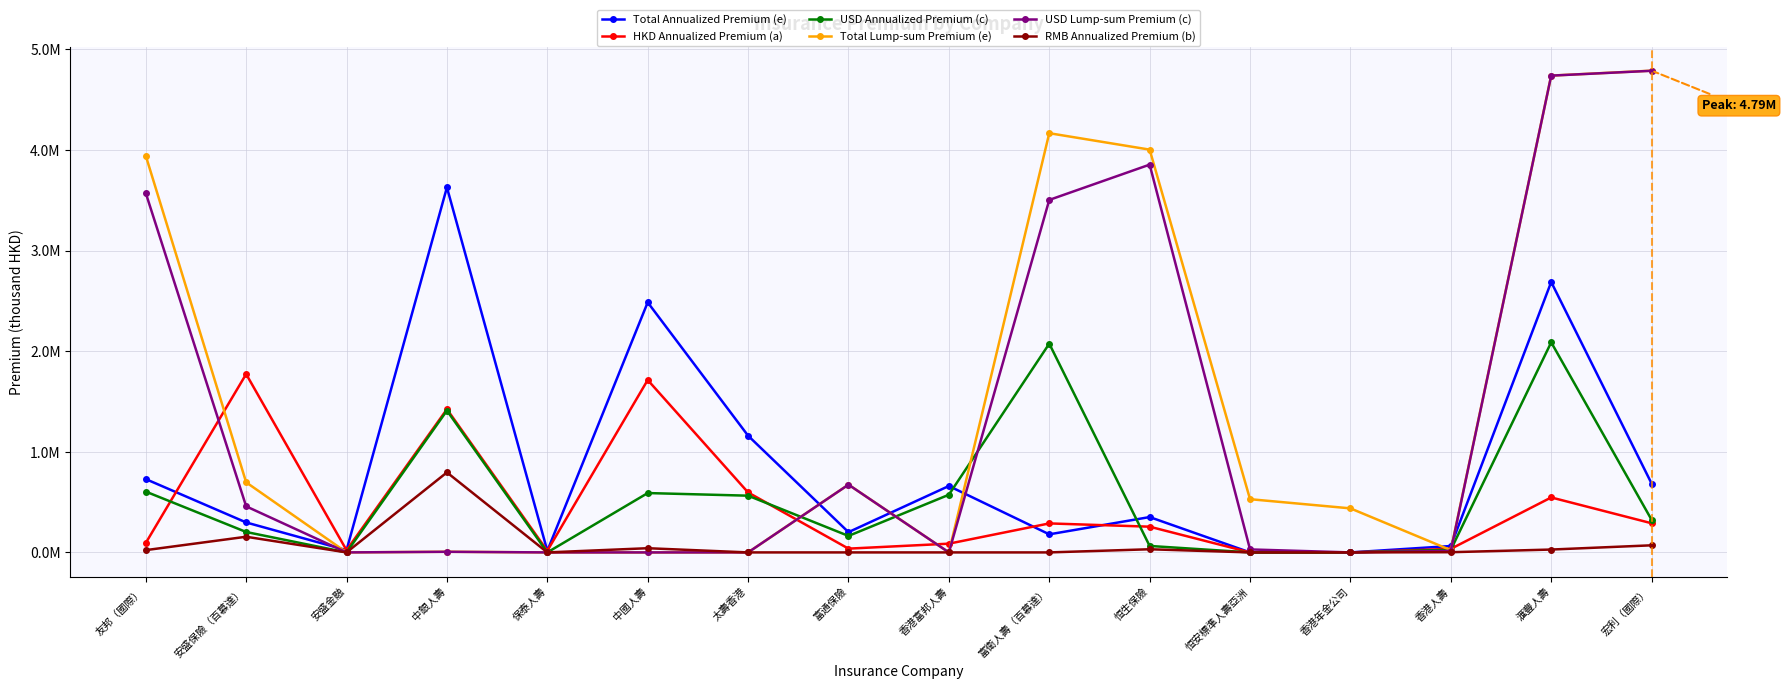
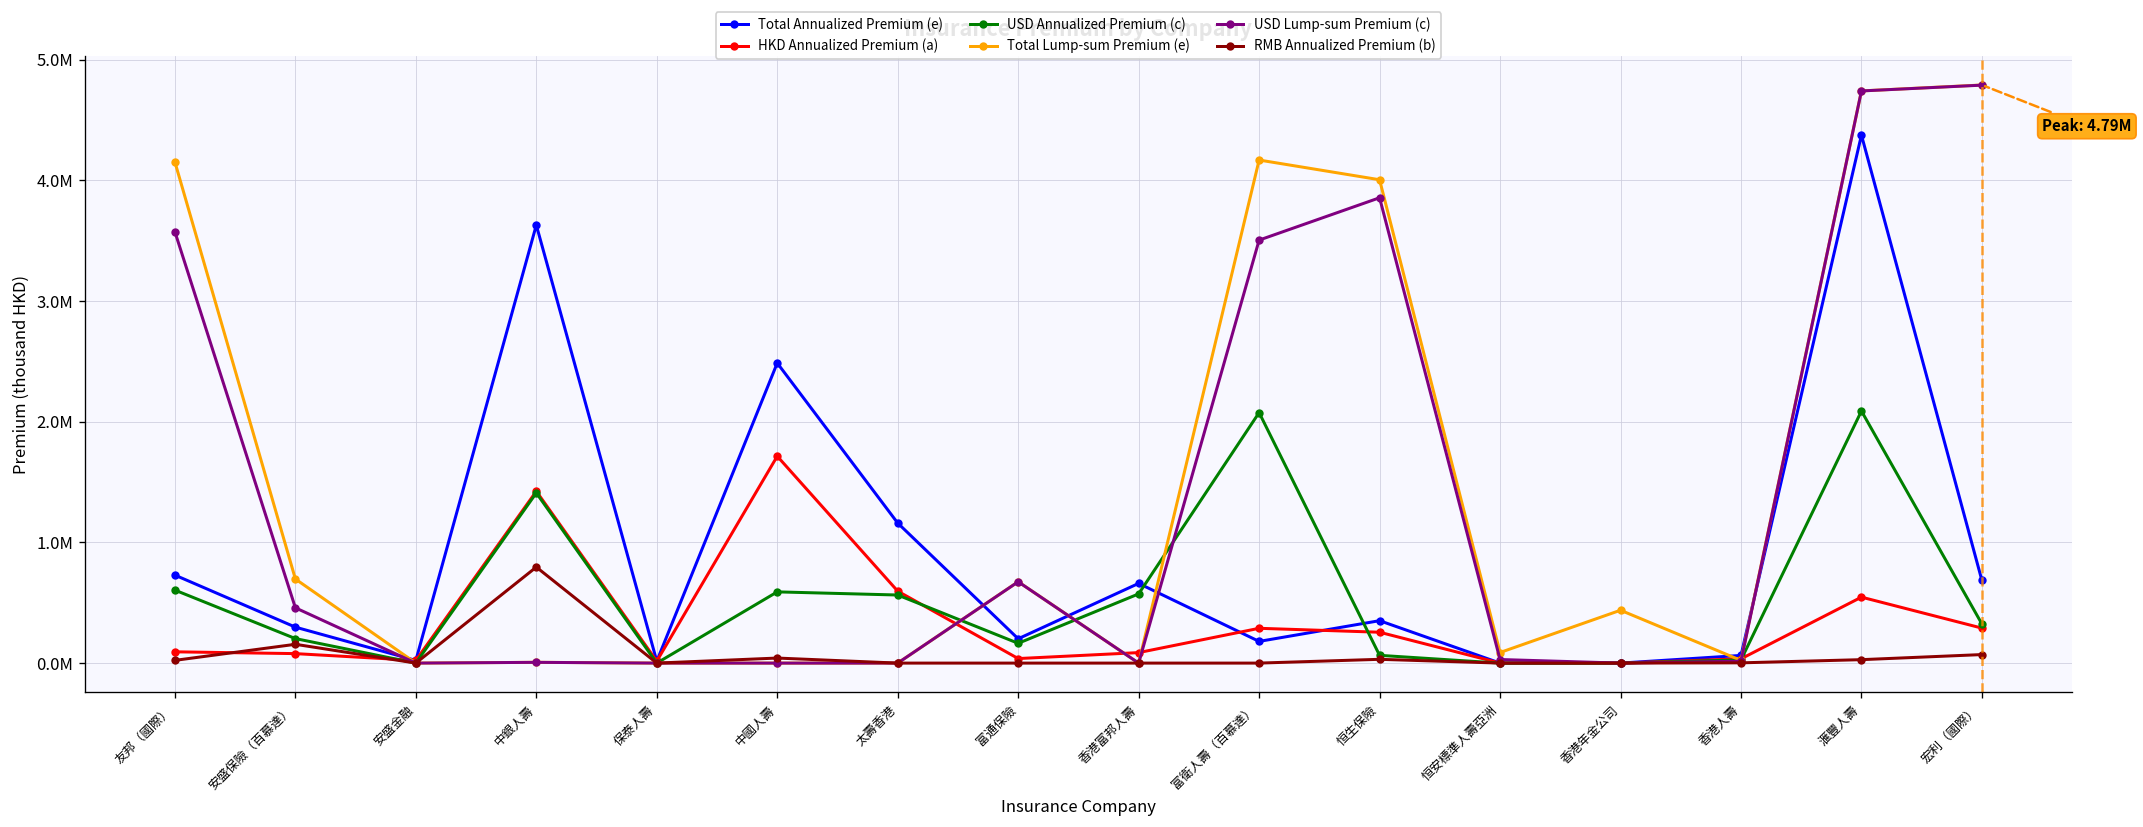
  {
    "Total Annualized Premium (e)": {
      "友邦（國際）": 730000,
      "安盛保險（百慕達）": 300000,
      "中銀人壽": 3630000,
      "中國人壽": 2490000,
      "太壽香港": 1160000,
      "富通保險": 200000,
      "香港富邦人壽": 660000,
      "富衛人壽（百慕達）": 180000,
      "恒生保險": 350000,
      "香港人壽": 60000,
-     "滙豐人壽": 2690000,
+     "滙豐人壽": 4370000,
      "宏利（國際）": 680000
    },
    "HKD Annualized Premium (a)": {
      "友邦（國際）": 90000,
-     "安盛保險（百慕達）": 1770000,
+     "安盛保險（百慕達）": 80000,
      "中國人壽": 1710000,
      "太壽香港": 600000,
      "富通保險": 40000,
      "香港富邦人壽": 90000,
      "富衛人壽（百慕達）": 290000,
      "恒生保險": 260000,
      "滙豐人壽": 550000,
      "宏利（國際）": 290000
    },
    "USD Annualized Premium (c)": {
      "友邦（國際）": 600000,
      "安盛保險（百慕達）": 200000,
      "中國人壽": 590000,
      "太壽香港": 560000,
      "富通保險": 160000,
      "香港富邦人壽": 570000,
      "富衛人壽（百慕達）": 2080000,
      "恒生保險": 60000,
      "滙豐人壽": 2090000,
      "宏利（國際）": 320000
    },
    "Total Lump-sum Premium (e)": {
-     "友邦（國際）": 3940000,
+     "友邦（國際）": 4150000,
      "安盛保險（百慕達）": 700000,
      "富衛人壽（百慕達）": 4170000,
      "恒生保險": 4000000,
-     "恒安標準人壽亞洲": 530000,
+     "恒安標準人壽亞洲": 90000,
      "香港年金公司": 440000
    },
    "USD Lump-sum Premium (c)": {
      "友邦（國際）": 3570000,
      "安盛保險（百慕達）": 460000,
      "富衛人壽（百慕達）": 3500000,
      "恒生保險": 3850000,
      "恒安標準人壽亞洲": 30000
    },
    "RMB Annualized Premium (b)": {
      "友邦（國際）": 20000,
      "安盛保險（百慕達）": 160000,
      "中銀人壽": 800000,
      "中國人壽": 40000,
      "富通保險": 0,
      "富衛人壽（百慕達）": 0,
      "恒生保險": 30000,
      "滙豐人壽": 30000,
      "宏利（國際）": 70000
    }
  }
